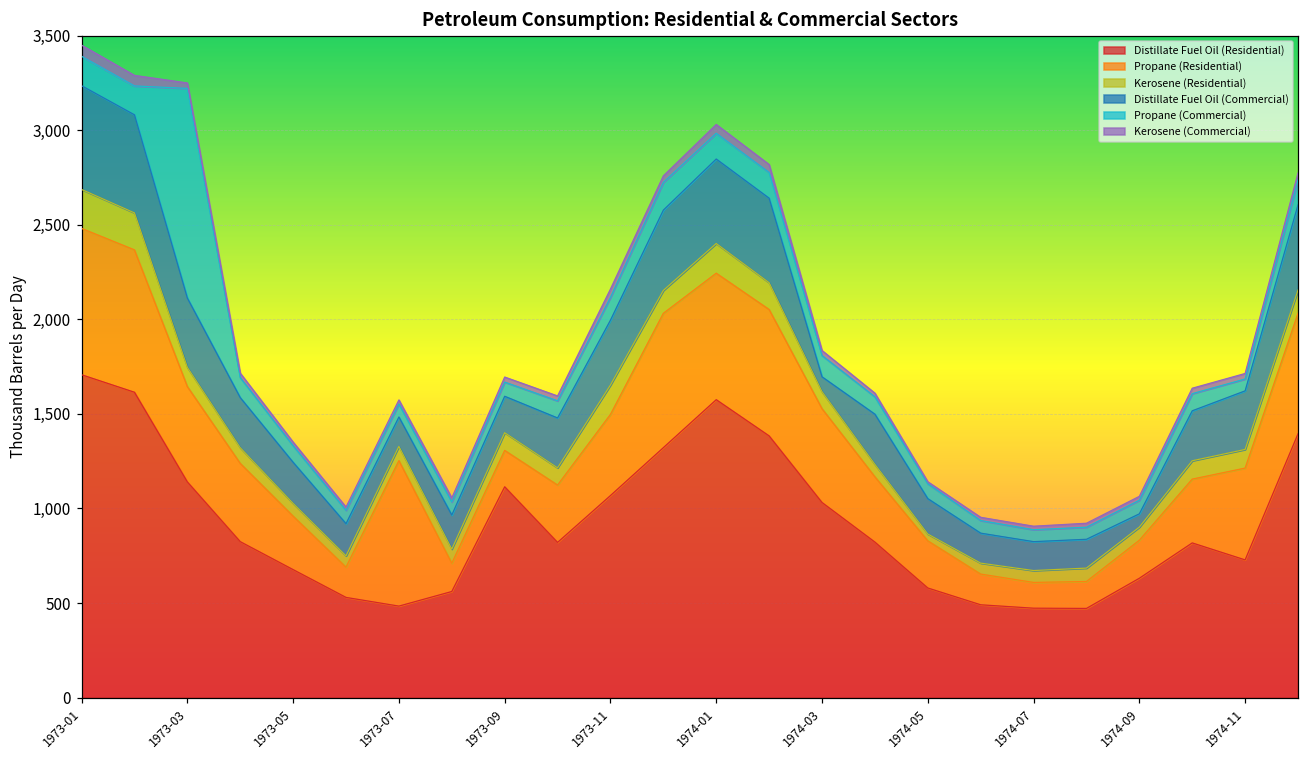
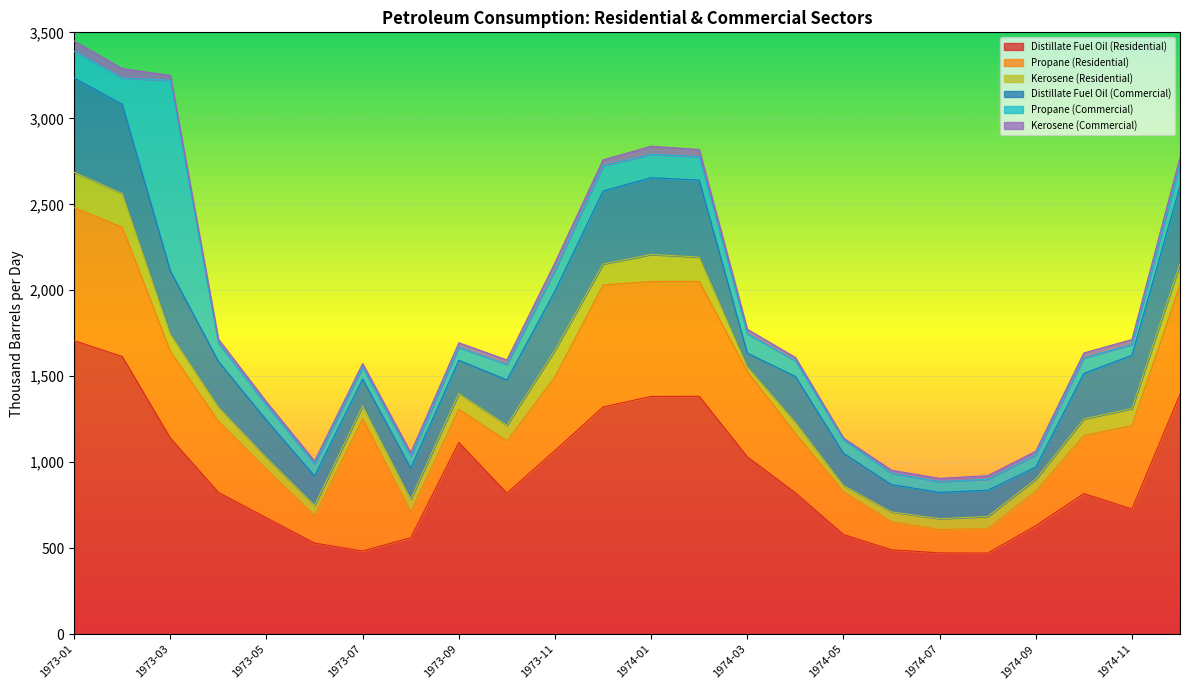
  {
    "Distillate Fuel Oil (Residential)": {
      "1973-01": "1,710",
      "1973-03": "1,140",
      "1973-05": "680",
      "1973-07": "480",
      "1973-09": "1,110",
      "1973-11": "1,070",
-     "1974-01": "1,580",
+     "1974-01": "1,380",
      "1974-03": "1,030",
      "1974-05": "580",
      "1974-07": "470",
      "1974-09": "630",
      "1974-11": "730"
    },
    "Propane (Residential)": {
      "1973-01": "770",
      "1973-03": "500",
      "1973-05": "280",
      "1973-07": "770",
      "1973-09": "190",
      "1973-11": "430",
      "1974-01": "670",
      "1974-03": "500",
      "1974-05": "250",
      "1974-07": "140",
      "1974-09": "200",
      "1974-11": "490"
    },
    "Kerosene (Residential)": {
      "1973-01": "210",
      "1973-03": "100",
      "1973-05": "70",
      "1973-07": "80",
      "1973-09": "90",
      "1973-11": "160",
      "1974-01": "160",
-     "1974-03": "90",
+     "1974-03": "30",
      "1974-05": "40",
      "1974-07": "60",
      "1974-09": "70",
      "1974-11": "100"
    },
    "Distillate Fuel Oil (Commercial)": {
      "1973-01": "550",
      "1973-03": "370",
      "1973-05": "220",
      "1973-07": "160",
      "1973-09": "190",
      "1973-11": "340",
      "1974-01": "450",
      "1974-03": "80",
      "1974-05": "190",
      "1974-07": "150",
      "1974-09": "70",
      "1974-11": "310"
    },
    "Propane (Commercial)": {
      "1973-01": "160",
      "1973-03": "1,110",
      "1973-05": "90",
      "1973-07": "70",
      "1973-09": "80",
      "1973-11": "120",
      "1974-01": "140",
      "1974-03": "110",
      "1974-07": "60",
      "1974-09": "70",
      "1974-11": "60"
    },
    "Kerosene (Commercial)": {
      "1973-01": "60",
      "1973-03": "30",
      "1973-05": "20",
      "1973-07": "20",
      "1973-09": "30",
      "1973-11": "40",
      "1974-01": "50",
      "1974-03": "30",
      "1974-07": "20",
      "1974-09": "20",
      "1974-11": "30"
    }
  }
